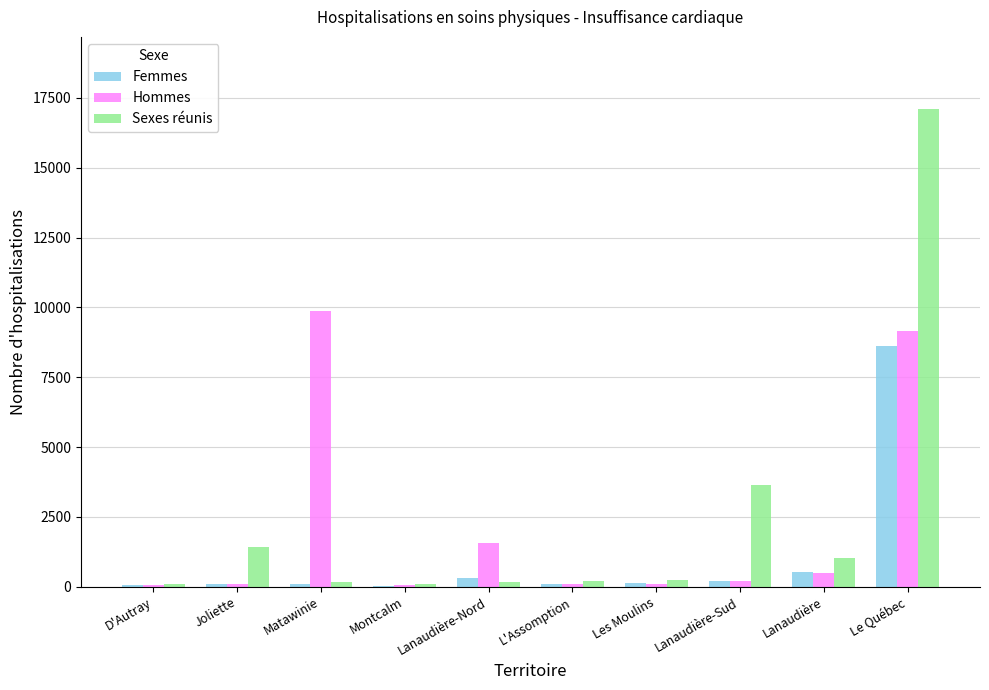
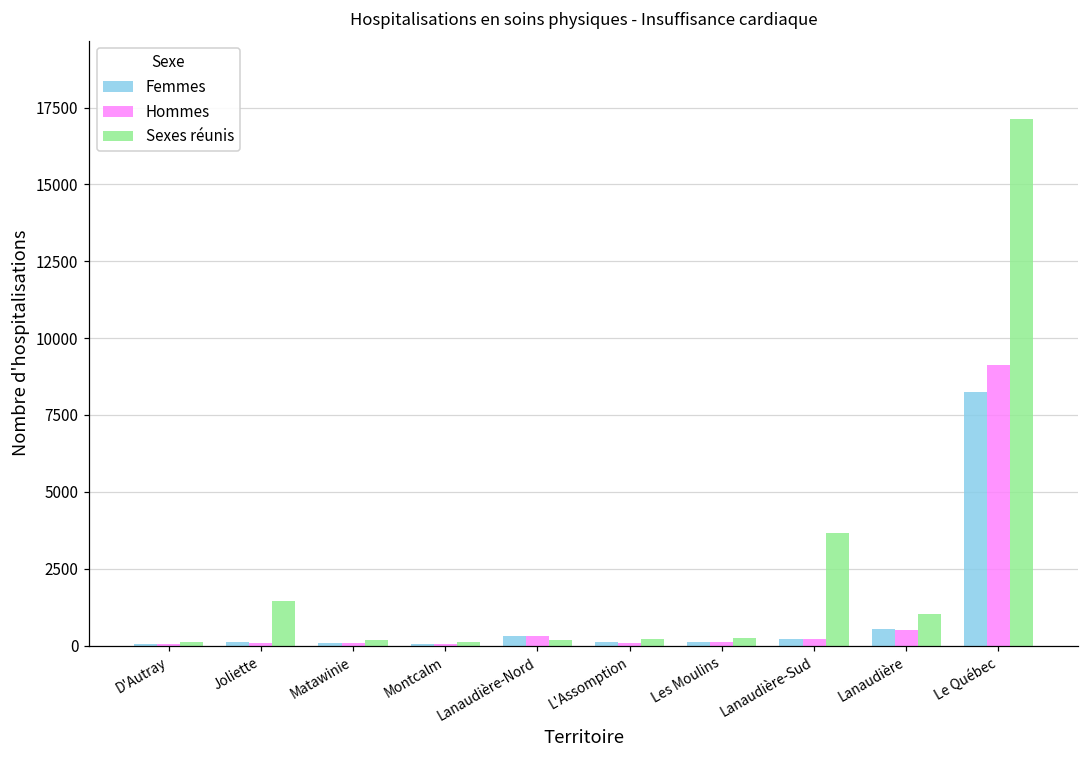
  {
    "Femmes": {
      "Joliette": 100,
      "Matawinie": 100,
      "Lanaudière-Nord": 300,
      "L'Assomption": 100,
      "Les Moulins": 100,
      "Lanaudière-Sud": 200,
      "Lanaudière": 500,
-     "Le Québec": 8600
+     "Le Québec": 8200
    },
    "Hommes": {
      "Joliette": 100,
-     "Matawinie": 9900,
-     "Lanaudière-Nord": 1600,
+     "Matawinie": 100,
+     "Lanaudière-Nord": 300,
      "L'Assomption": 100,
      "Les Moulins": 100,
      "Lanaudière-Sud": 200,
      "Lanaudière": 500,
      "Le Québec": 9100
    },
    "Sexes réunis": {
      "D'Autray": 100,
      "Joliette": 1400,
      "Matawinie": 200,
      "Montcalm": 100,
      "Lanaudière-Nord": 200,
      "L'Assomption": 200,
      "Les Moulins": 200,
      "Lanaudière-Sud": 3700,
      "Lanaudière": 1000,
      "Le Québec": 17100
    }
  }
